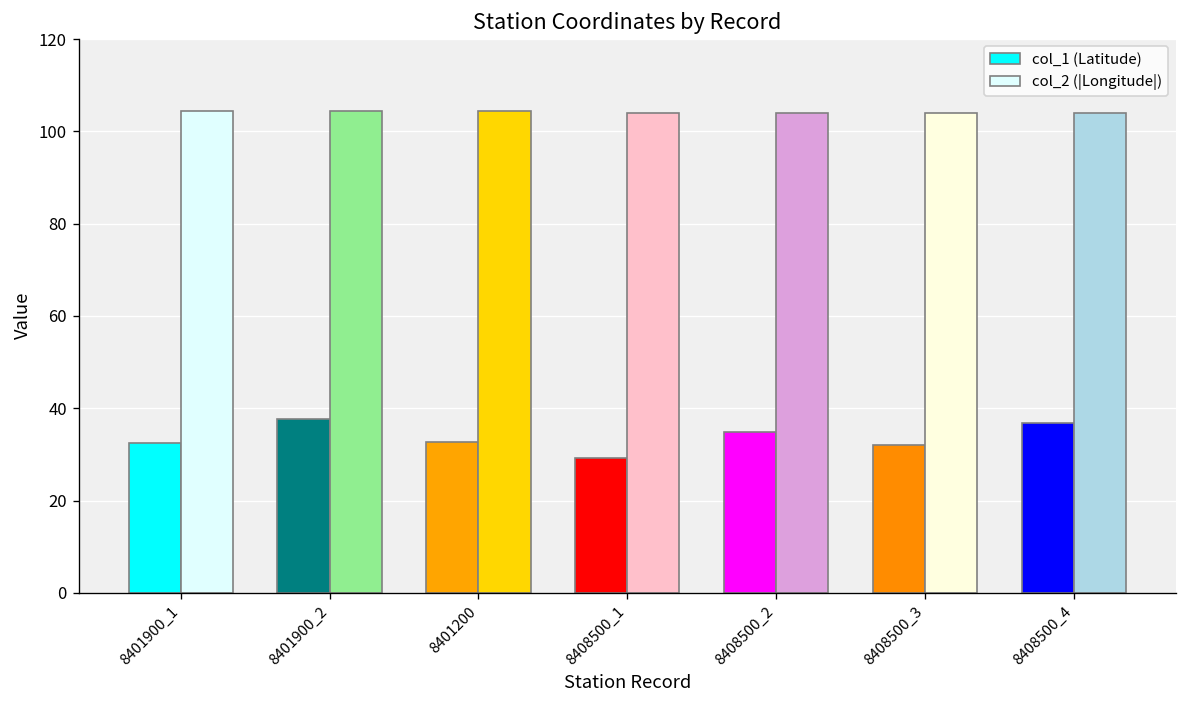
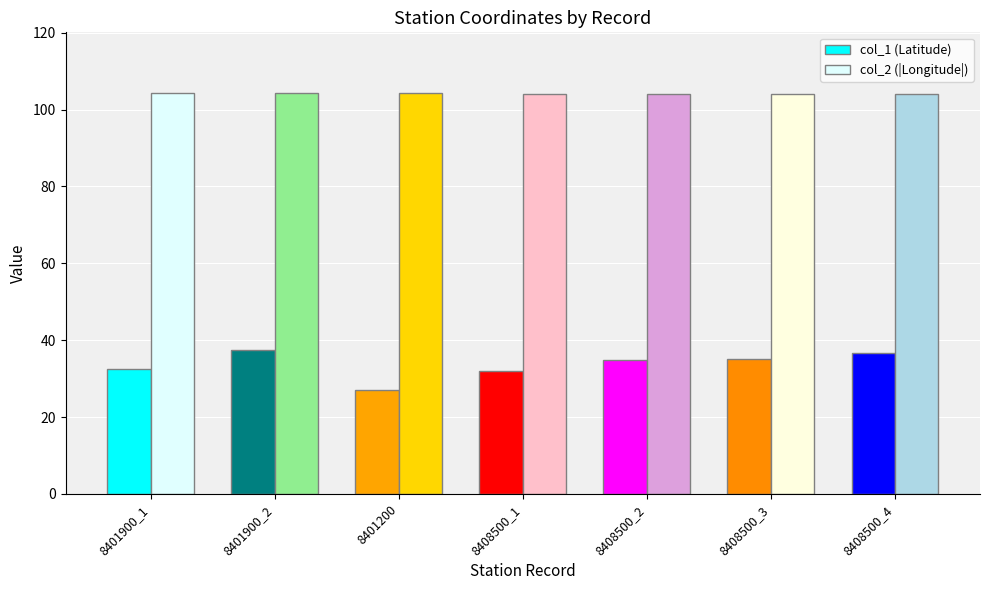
  {
    "col_1 (Latitude)": {
      "8401900_1": 33,
      "8401900_2": 38,
-     "8401200": 33,
-     "8408500_1": 29,
+     "8401200": 27,
+     "8408500_1": 32,
      "8408500_2": 35,
-     "8408500_3": 32,
+     "8408500_3": 35,
      "8408500_4": 37
    },
    "col_2 (|Longitude|)": {
      "8401900_1": 104,
      "8401900_2": 104,
      "8401200": 104,
      "8408500_1": 104,
      "8408500_2": 104,
      "8408500_3": 104,
      "8408500_4": 104
    }
  }
